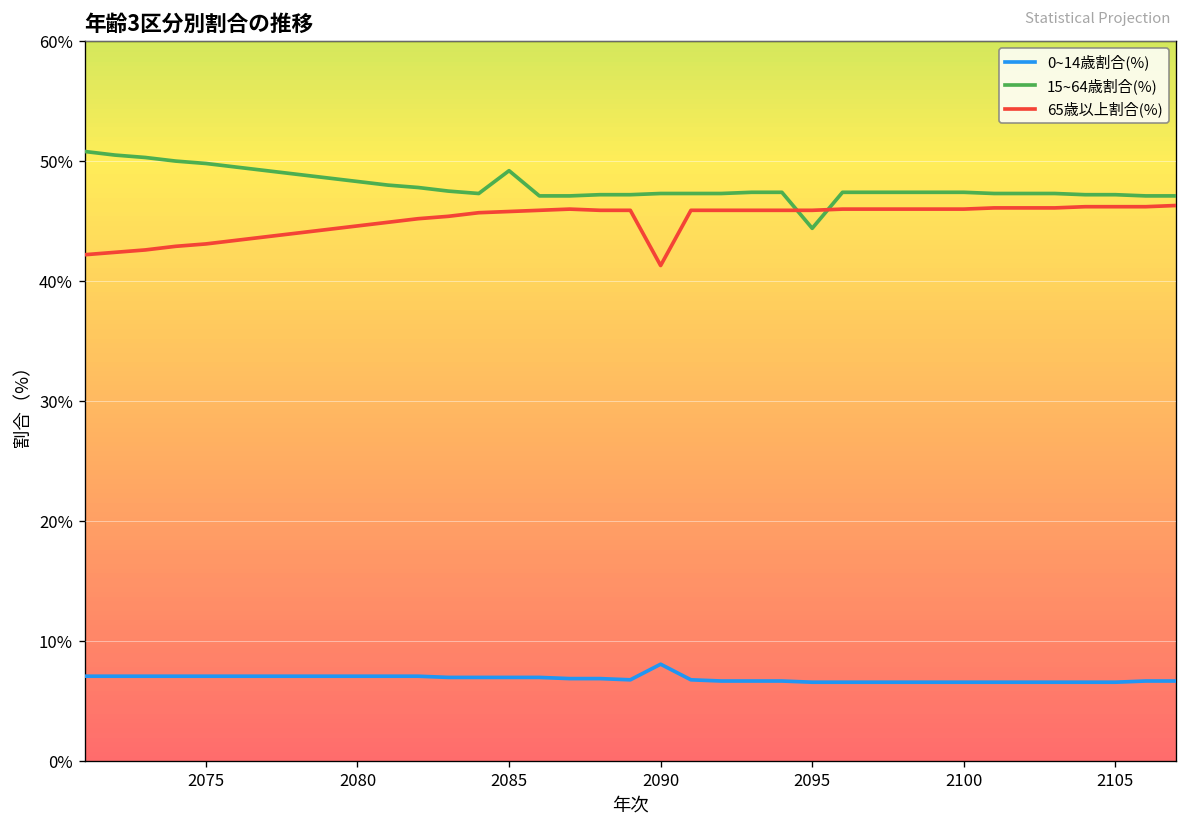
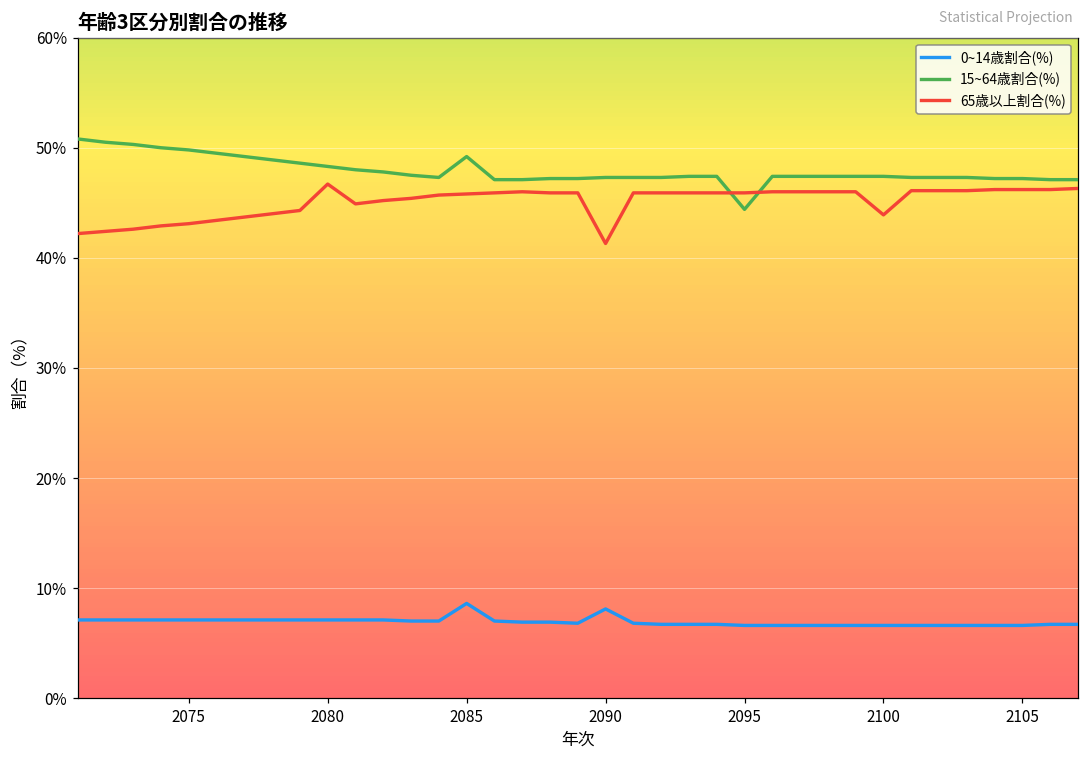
  {
    "0~14歳割合(%)": {
      "2075": "7.1%",
      "2080": "7.1%",
-     "2085": "7.0%",
+     "2085": "8.6%",
      "2090": "8.1%",
      "2095": "6.6%",
      "2100": "6.6%",
      "2105": "6.6%"
    },
    "15~64歳割合(%)": {
      "2075": "49.8%",
      "2080": "48.3%",
      "2085": "49.2%",
      "2090": "47.3%",
      "2095": "44.4%",
      "2100": "47.4%",
      "2105": "47.2%"
    },
    "65歳以上割合(%)": {
      "2075": "43.1%",
-     "2080": "44.6%",
+     "2080": "46.7%",
      "2085": "45.8%",
      "2090": "41.3%",
      "2095": "45.9%",
-     "2100": "46.0%",
+     "2100": "43.9%",
      "2105": "46.2%"
    }
  }
